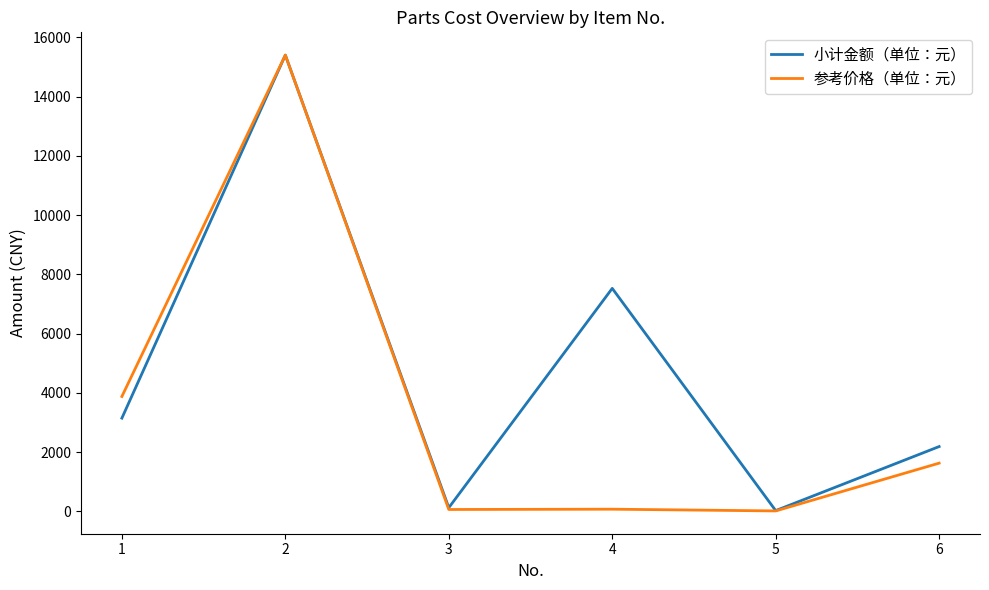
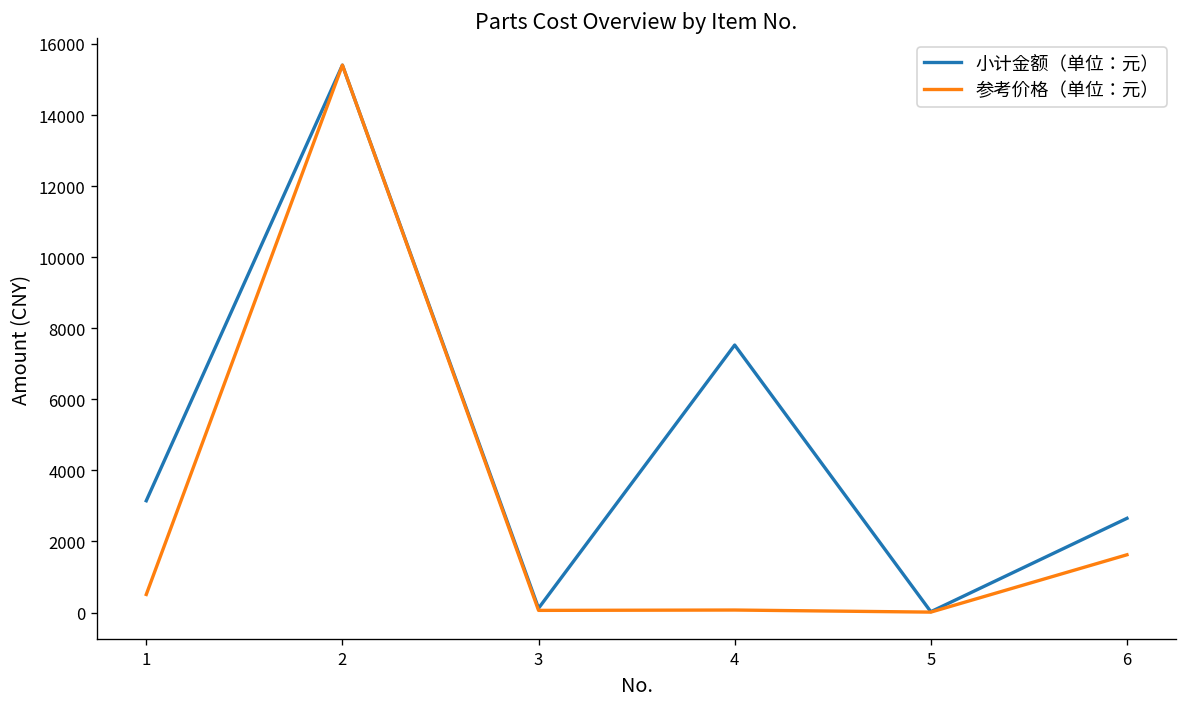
  {
    "小计金额（单位：元）": {
      "1": 3100,
      "4": 7500,
-     "6": 2200
+     "6": 2700
    },
    "参考价格（单位：元）": {
-     "1": 3900,
+     "1": 500,
      "4": 100,
      "6": 1600
    }
  }
